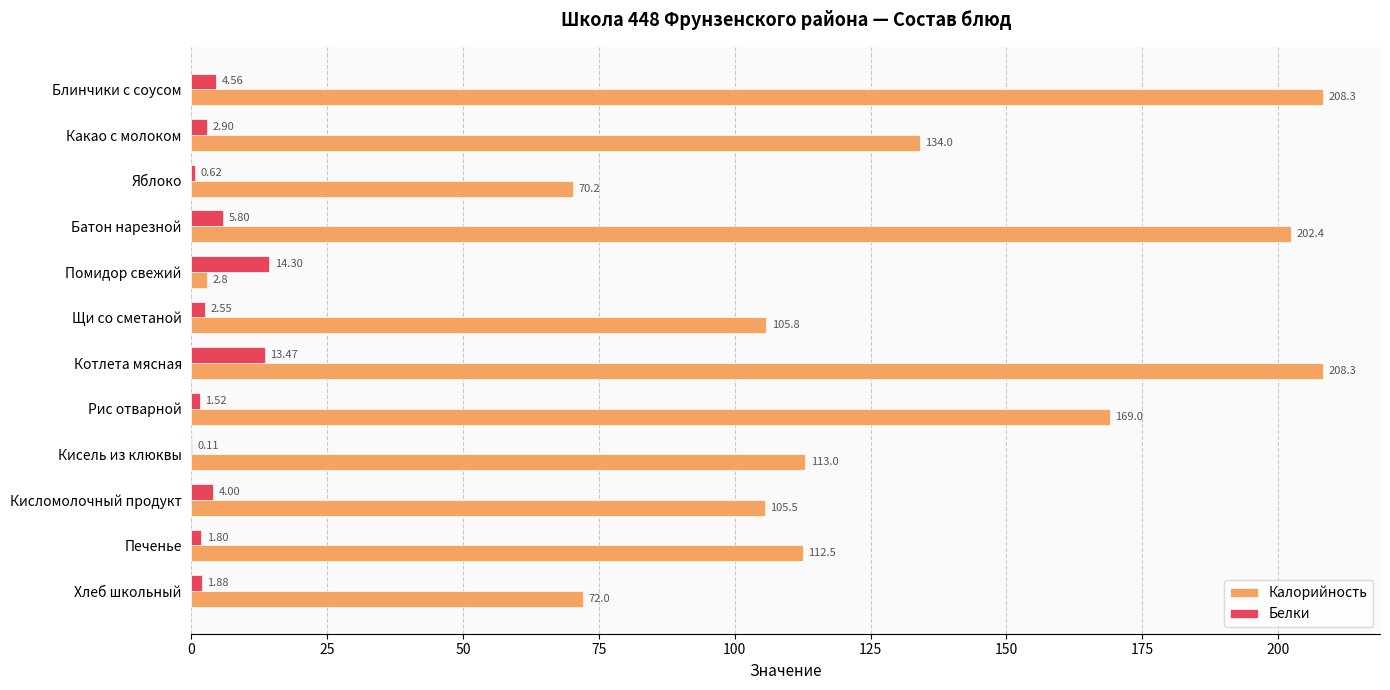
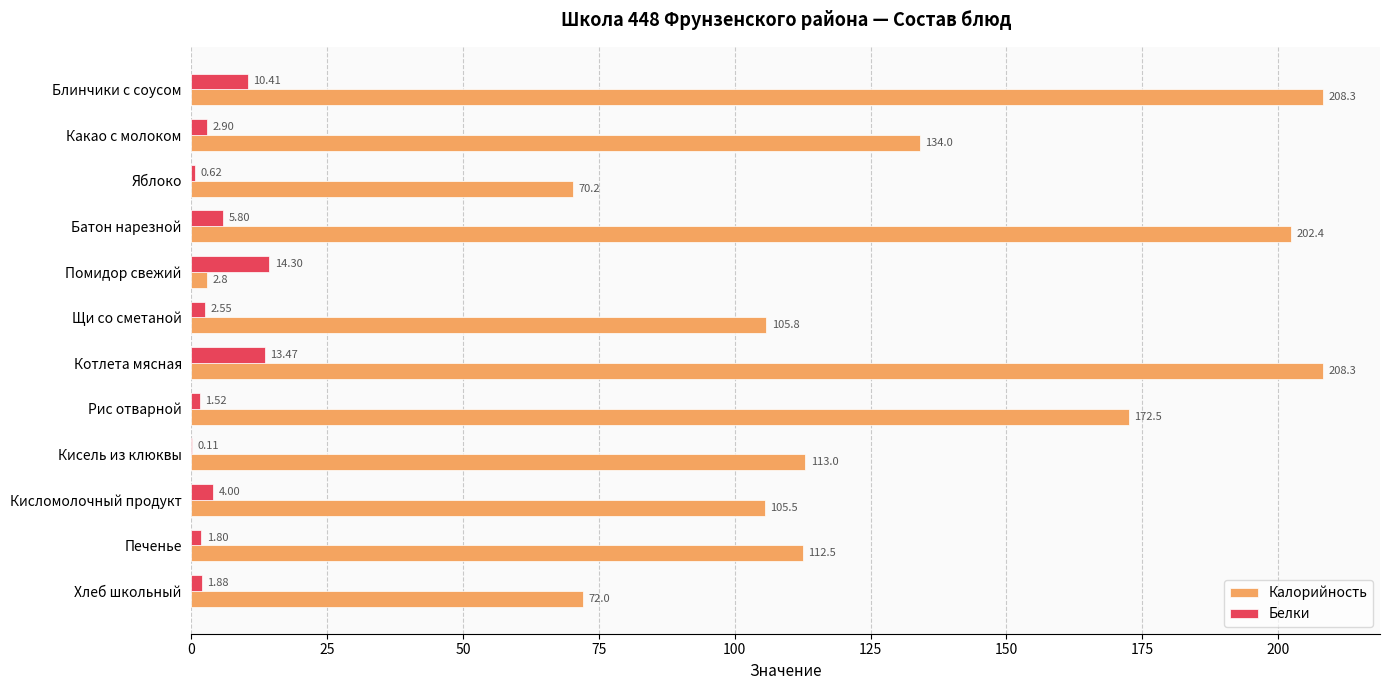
  {
    "Калорийность": {
      "Блинчики с соусом": 208.3,
      "Какао с молоком": 134.0,
      "Яблоко": 70.2,
      "Батон нарезной": 202.4,
      "Помидор свежий": 2.8,
      "Щи со сметаной": 105.8,
      "Котлета мясная": 208.3,
-     "Рис отварной": 169.0,
+     "Рис отварной": 172.5,
      "Кисель из клюквы": 113.0,
      "Кисломолочный продукт": 105.5,
      "Печенье": 112.5,
      "Хлеб школьный": 72.0
    },
    "Белки": {
-     "Блинчики с соусом": 4.56,
+     "Блинчики с соусом": 10.41,
      "Какао с молоком": 2.90,
      "Яблоко": 0.62,
      "Батон нарезной": 5.80,
      "Помидор свежий": 14.30,
      "Щи со сметаной": 2.55,
      "Котлета мясная": 13.47,
      "Рис отварной": 1.52,
      "Кисель из клюквы": 0.11,
      "Кисломолочный продукт": 4.00,
      "Печенье": 1.80,
      "Хлеб школьный": 1.88
    }
  }
